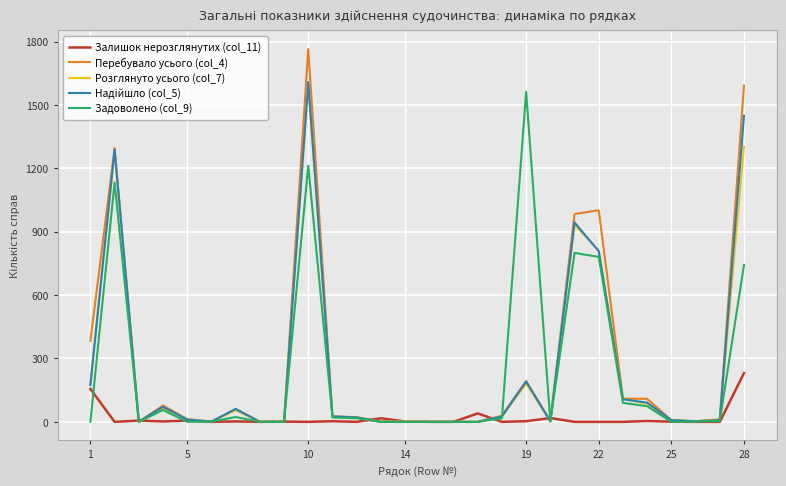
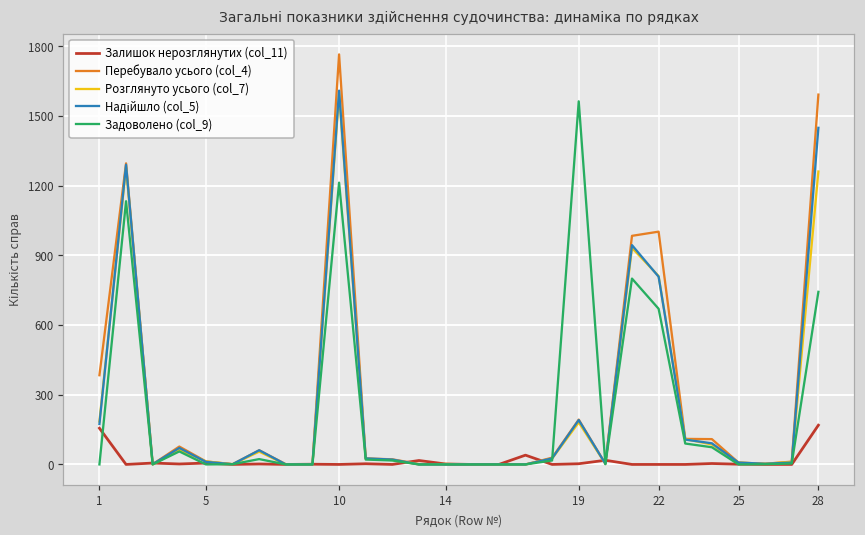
  {
    "Залишок нерозглянутих (col_11)": {
      "1": 160,
      "10": 0,
      "19": 0,
      "22": 0,
-     "28": 230
+     "28": 170
    },
    "Перебувало усього (col_4)": {
      "1": 380,
      "10": 1770,
      "22": 1000,
      "28": 1590
    },
    "Розглянуто усього (col_7)": {
      "10": 1600,
-     "28": 1300
+     "28": 1260
    },
    "Надійшло (col_5)": {
      "10": 1610,
      "28": 1450
    },
    "Задоволено (col_9)": {
      "1": 0,
      "10": 1210,
      "19": 1560,
-     "22": 780,
+     "22": 670,
      "28": 740
    }
  }
